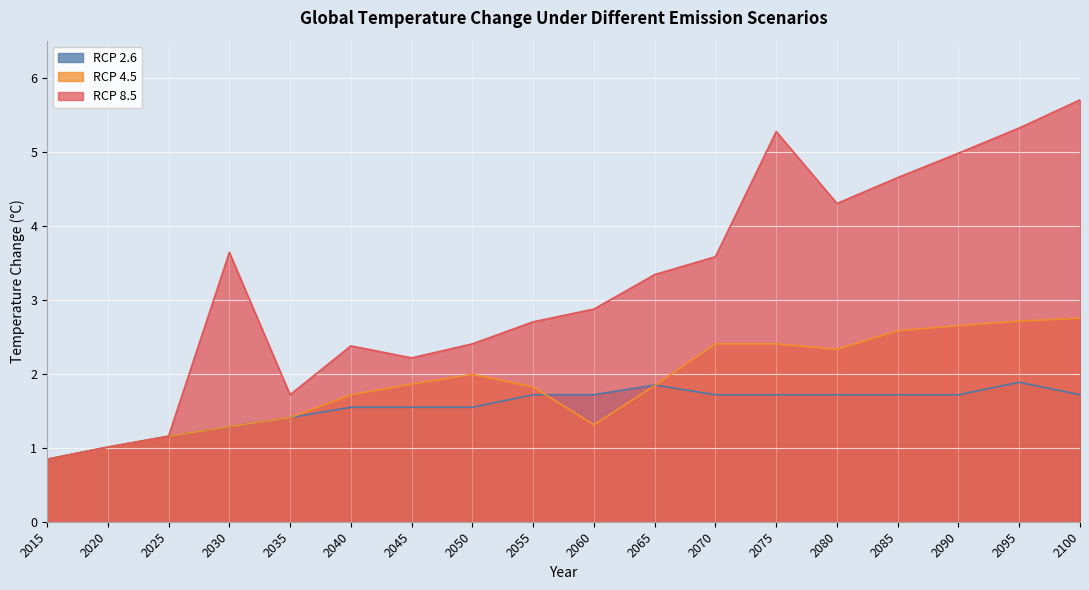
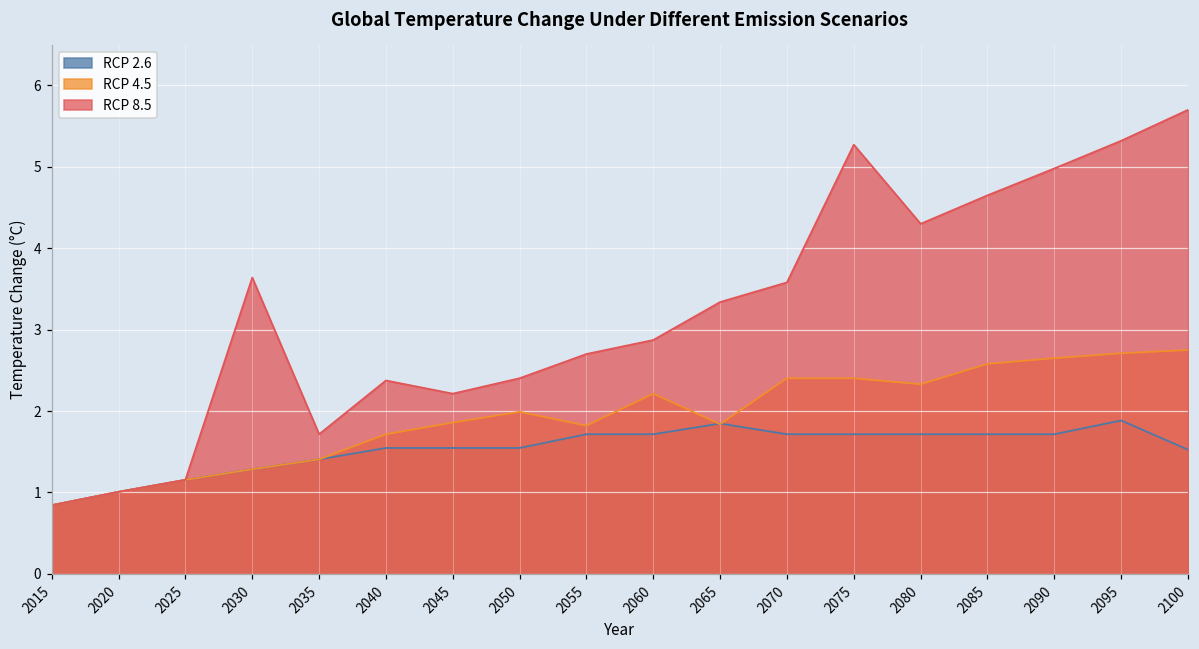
  {
    "RCP 2.6": {
      "2040": 1.5,
      "2045": 1.5,
      "2050": 1.5,
      "2055": 1.7,
      "2060": 1.7,
      "2070": 1.7,
      "2075": 1.7,
      "2080": 1.7,
      "2085": 1.7,
      "2090": 1.7,
      "2095": 1.9,
-     "2100": 1.7
+     "2100": 1.5
    },
    "RCP 4.5": {
      "2040": 1.7,
      "2045": 1.9,
      "2050": 2.0,
      "2055": 1.8,
-     "2060": 1.3,
+     "2060": 2.2,
      "2070": 2.4,
      "2075": 2.4,
      "2080": 2.3,
      "2085": 2.6,
      "2090": 2.7,
      "2095": 2.7,
      "2100": 2.8
    },
    "RCP 8.5": {
      "2030": 3.6,
      "2035": 1.7,
      "2040": 2.4,
      "2045": 2.2,
      "2050": 2.4,
      "2055": 2.7,
      "2060": 2.9,
      "2065": 3.3,
      "2070": 3.6,
      "2075": 5.3,
      "2080": 4.3,
      "2085": 4.7,
      "2090": 5.0,
      "2095": 5.3,
      "2100": 5.7
    }
  }
